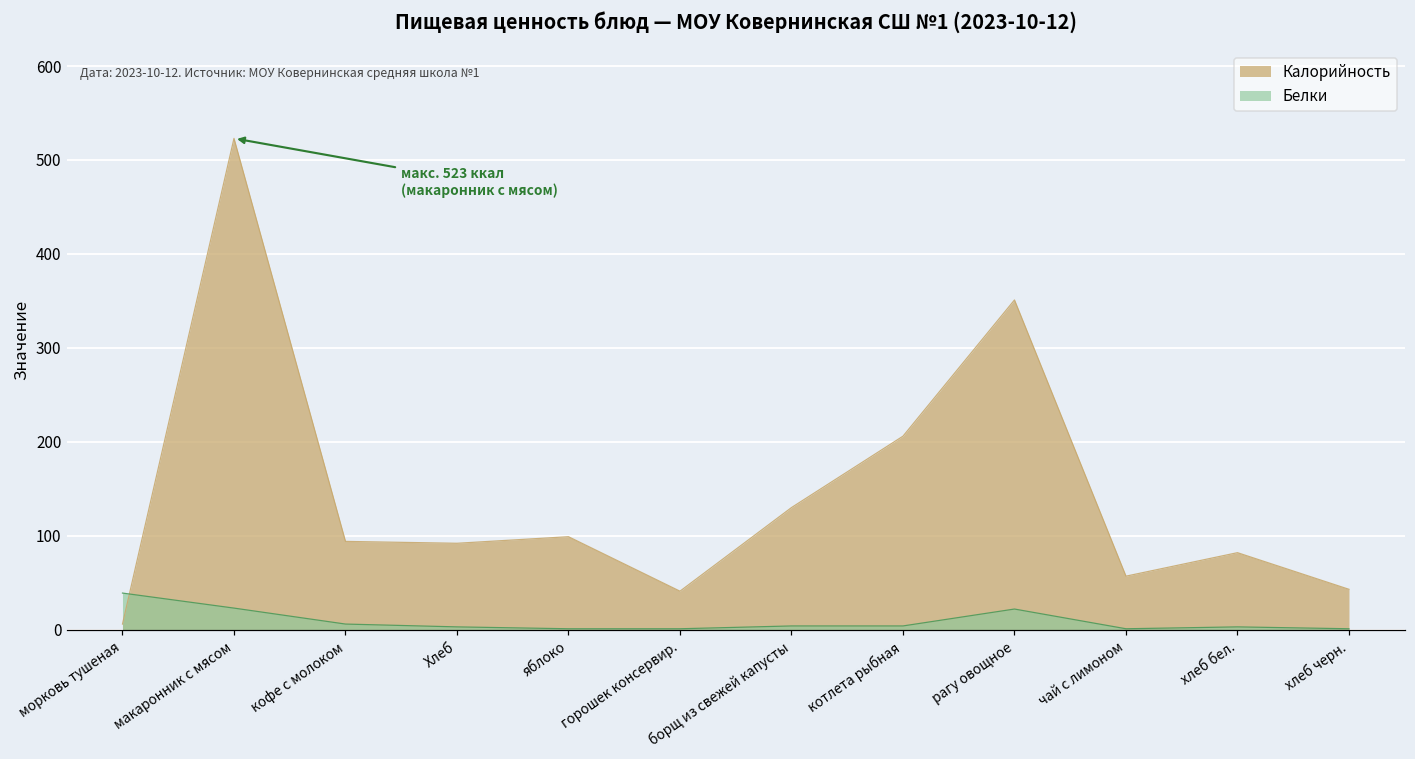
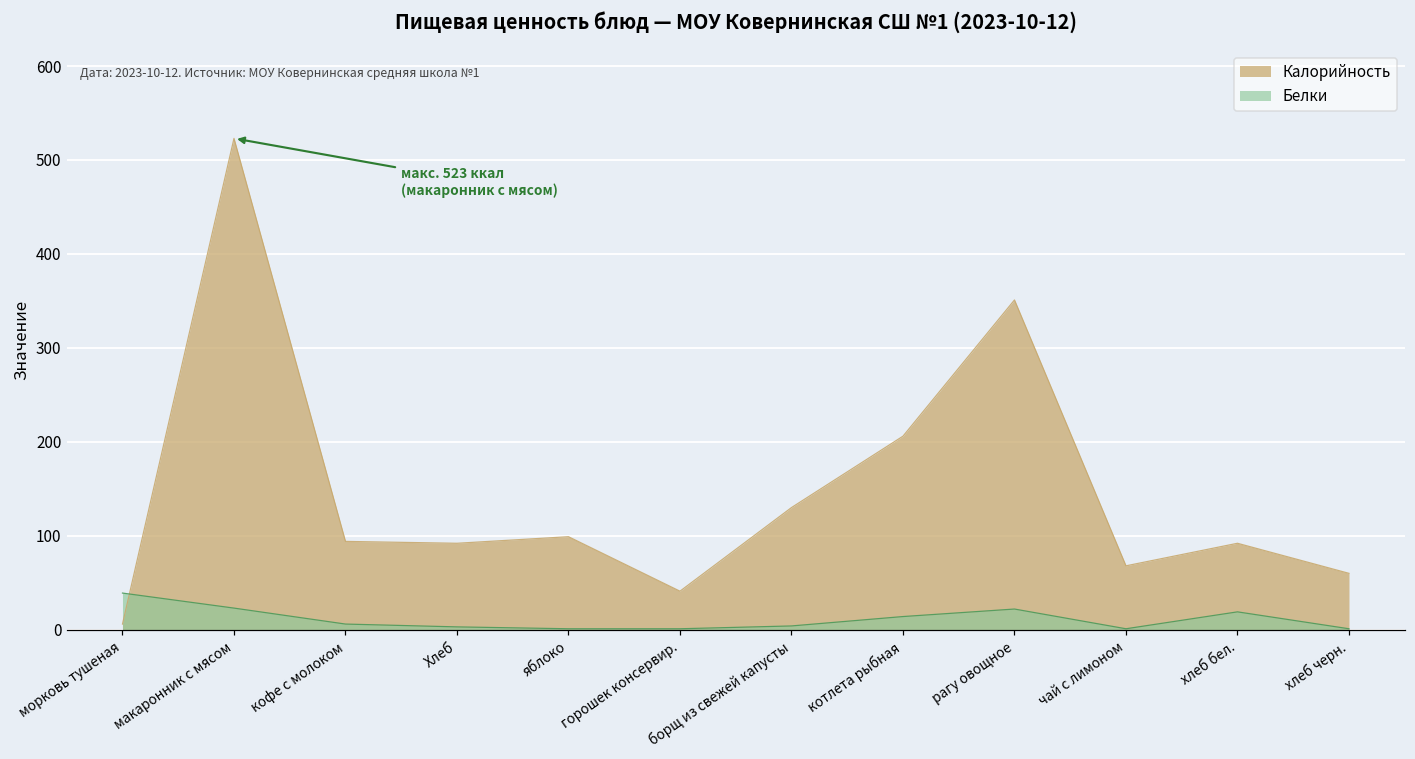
  {
    "Калорийность": {
      "морковь тушеная": 10,
      "кофе с молоком": 90,
      "Хлеб": 90,
      "яблоко": 100,
      "горошек консервир.": 40,
      "борщ из свежей капусты": 130,
      "котлета рыбная": 210,
      "рагу овощное": 350,
-     "чай с лимоном": 60,
-     "хлеб бел.": 80,
-     "хлеб черн.": 40
+     "чай с лимоном": 70,
+     "хлеб бел.": 90,
+     "хлеб черн.": 60
    },
    "Белки": {
      "морковь тушеная": 40,
      "макаронник с мясом": 20,
      "кофе с молоком": 10,
      "Хлеб": 0,
      "яблоко": 0,
      "горошек консервир.": 0,
      "борщ из свежей капусты": 0,
-     "котлета рыбная": 0,
+     "котлета рыбная": 10,
      "рагу овощное": 20,
      "чай с лимоном": 0,
-     "хлеб бел.": 0,
+     "хлеб бел.": 20,
      "хлеб черн.": 0
    }
  }
